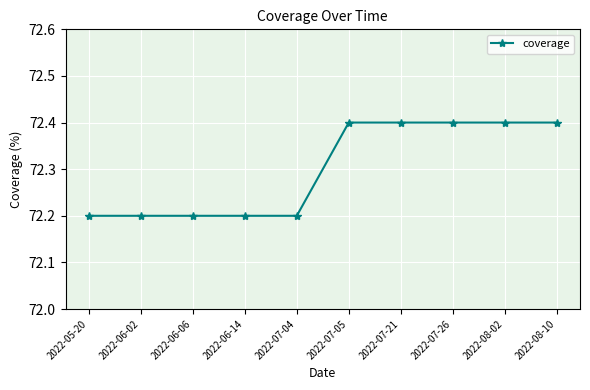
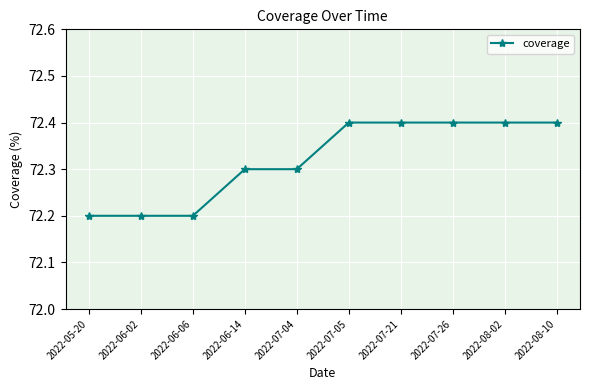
  {
    "2022-05-20": 72.2,
    "2022-06-02": 72.2,
    "2022-06-06": 72.2,
-   "2022-06-14": 72.2,
-   "2022-07-04": 72.2,
+   "2022-06-14": 72.3,
+   "2022-07-04": 72.3,
    "2022-07-05": 72.4,
    "2022-07-21": 72.4,
    "2022-07-26": 72.4,
    "2022-08-02": 72.4,
    "2022-08-10": 72.4
  }
